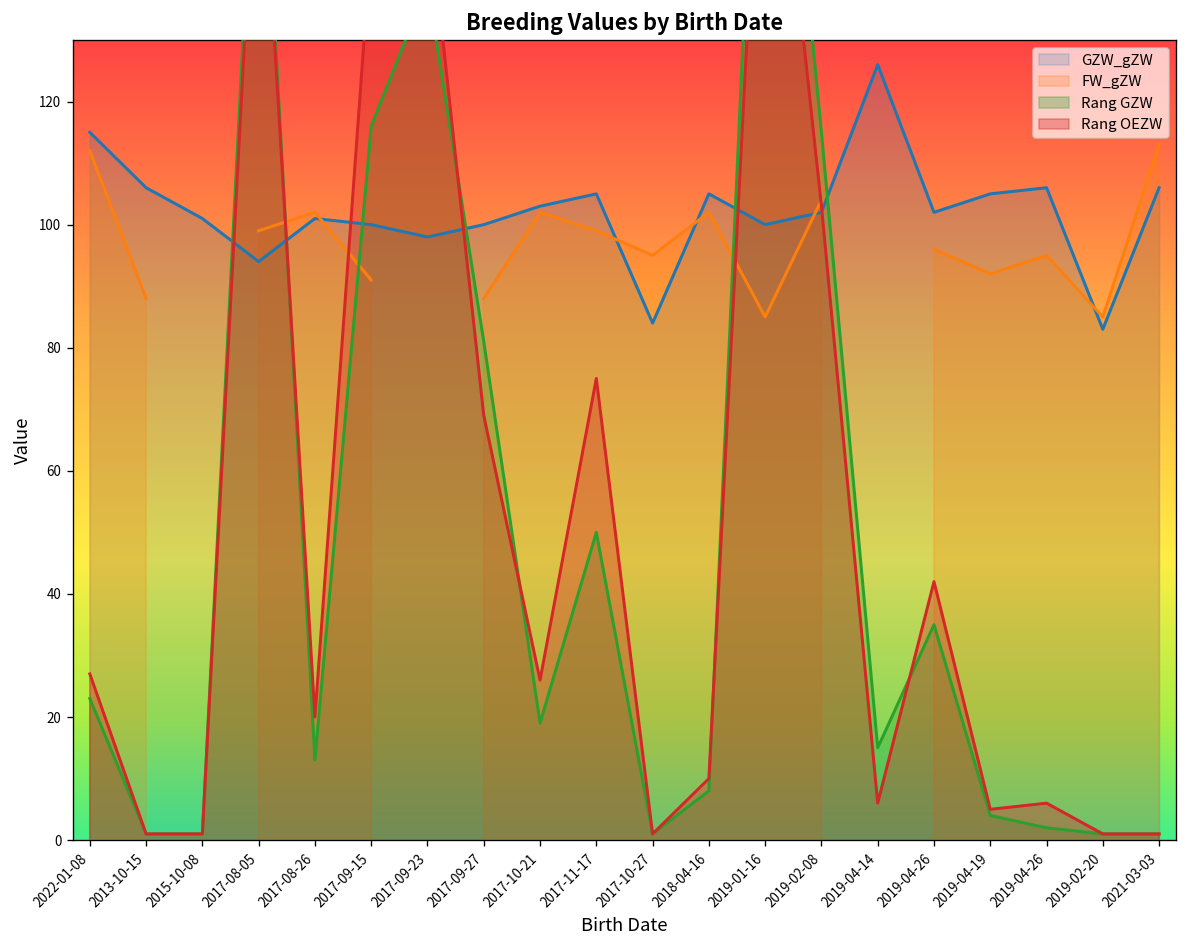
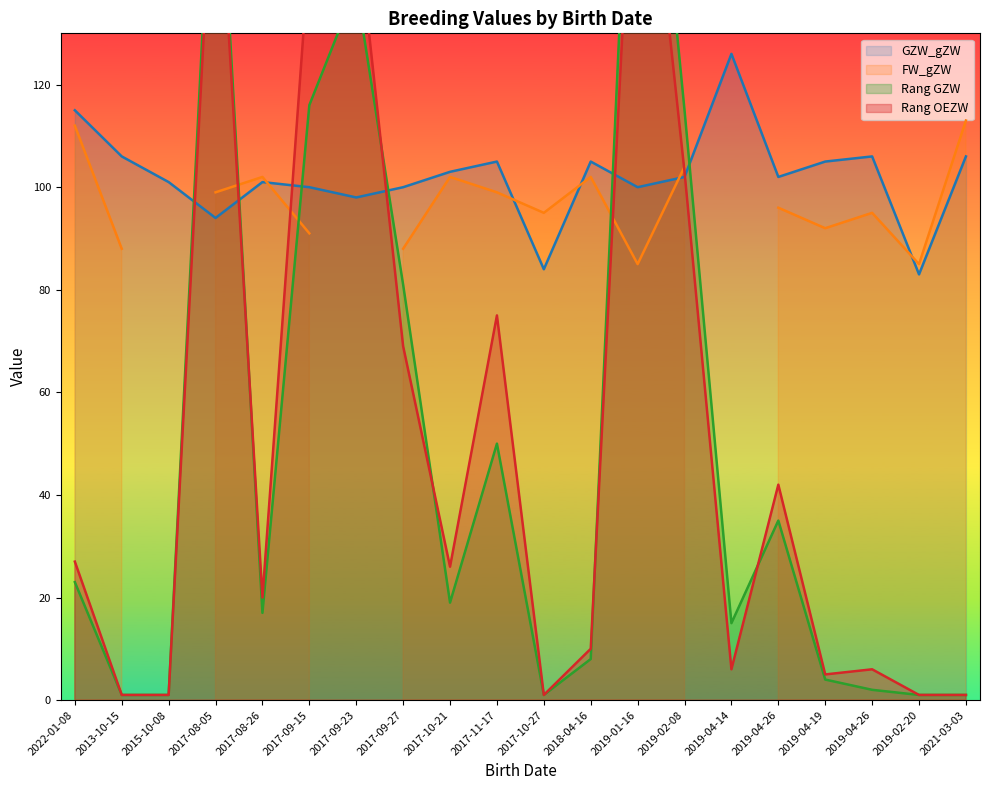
  {
    "GZW_gZW": {
      "2022-01-08": 115,
      "2013-10-15": 106,
      "2015-10-08": 101,
      "2017-08-05": 94,
      "2017-08-26": 101,
      "2017-09-15": 100,
      "2017-09-23": 98,
      "2017-09-27": 100,
      "2017-10-21": 103,
      "2017-11-17": 105,
      "2017-10-27": 84,
      "2018-04-16": 105,
      "2019-01-16": 100,
      "2019-02-08": 102,
      "2019-04-14": 126,
      "2019-04-19": 105,
      "2019-02-20": 83,
      "2021-03-03": 106
    },
    "Rang GZW": {
      "2022-01-08": 23,
-     "2017-08-26": 13,
+     "2017-08-26": 17,
      "2017-09-15": 116,
      "2017-09-27": 81,
      "2017-10-21": 19,
      "2017-11-17": 50,
      "2018-04-16": 8,
      "2019-02-08": 115,
      "2019-04-14": 15,
      "2019-04-19": 4
    },
    "Rang OEZW": {
      "2022-01-08": 27,
      "2017-08-26": 20,
      "2017-09-27": 69,
      "2017-10-21": 26,
      "2017-11-17": 75,
      "2018-04-16": 10,
      "2019-02-08": 103,
      "2019-04-14": 6,
      "2019-04-19": 5
    }
  }
